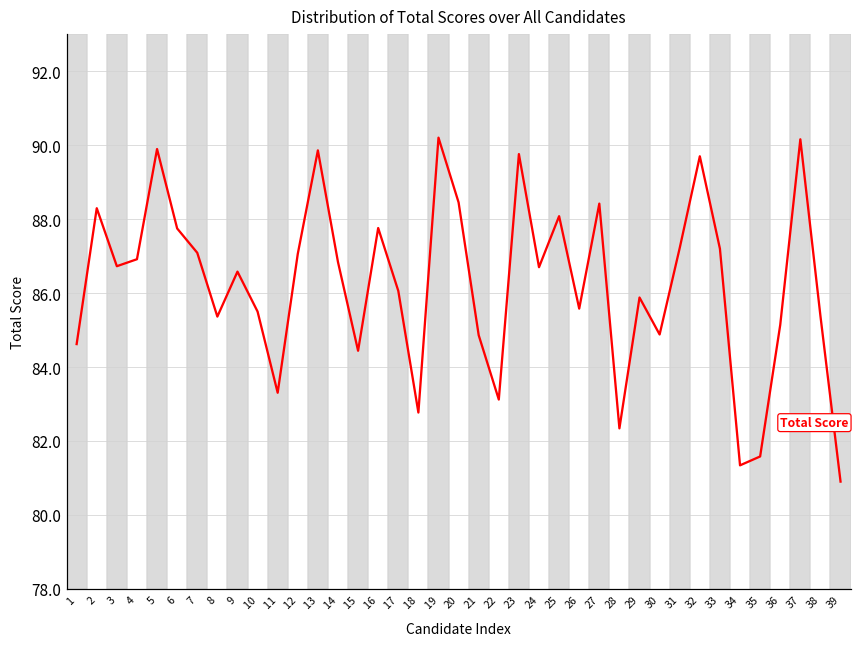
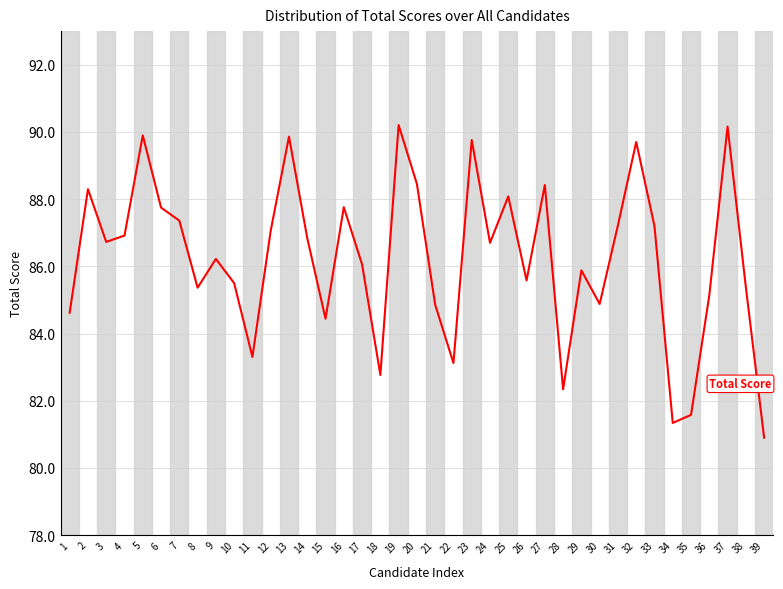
  {
    "1": 84.6,
    "2": 88.3,
    "3": 86.7,
    "4": 86.9,
    "5": 89.9,
    "6": 87.7,
-   "7": 87.1,
+   "7": 87.4,
    "8": 85.4,
-   "9": 86.6,
+   "9": 86.2,
    "10": 85.5,
    "11": 83.3,
    "12": 87.1,
    "13": 89.9,
    "14": 86.8,
    "15": 84.4,
    "16": 87.8,
    "17": 86.1,
    "18": 82.8,
    "19": 90.2,
    "20": 88.5,
    "21": 84.9,
    "22": 83.1,
    "23": 89.8,
    "24": 86.7,
    "25": 88.1,
    "26": 85.6,
    "27": 88.4,
    "28": 82.3,
    "29": 85.9,
    "30": 84.9,
    "31": 87.2,
    "32": 89.7,
    "33": 87.2,
    "34": 81.3,
    "35": 81.6,
    "36": 85.1,
    "37": 90.2,
    "38": 85.4,
    "39": 80.9
  }
